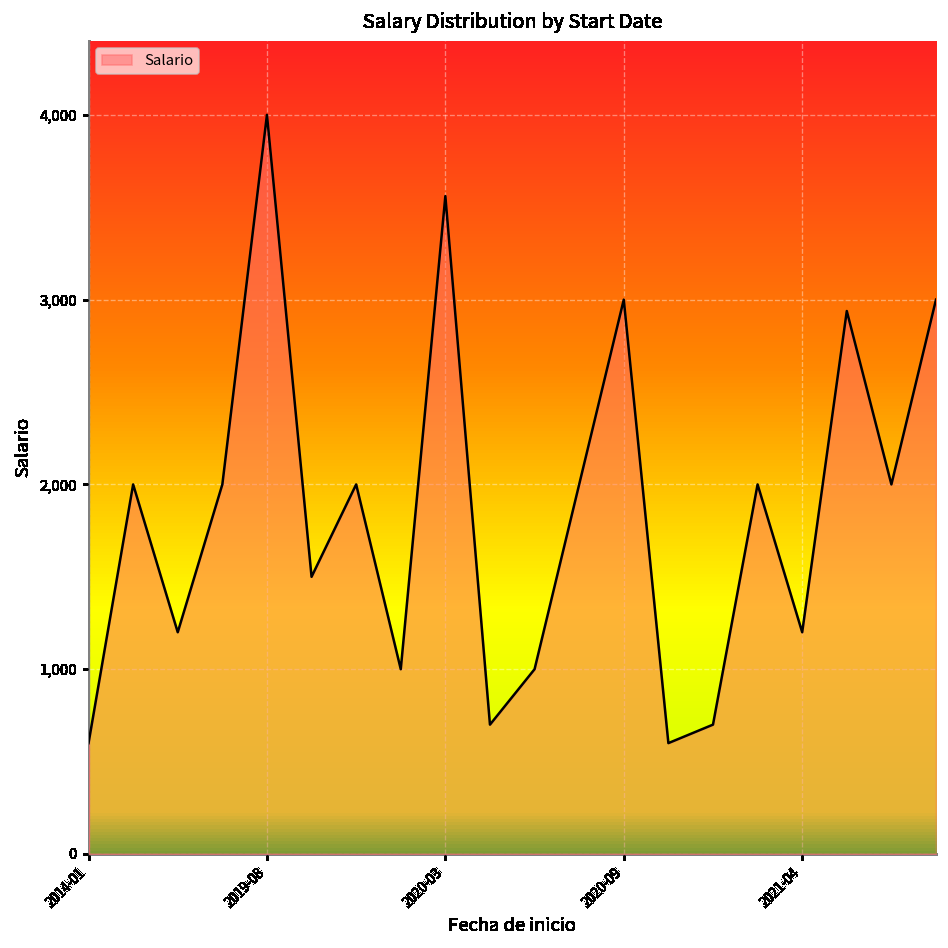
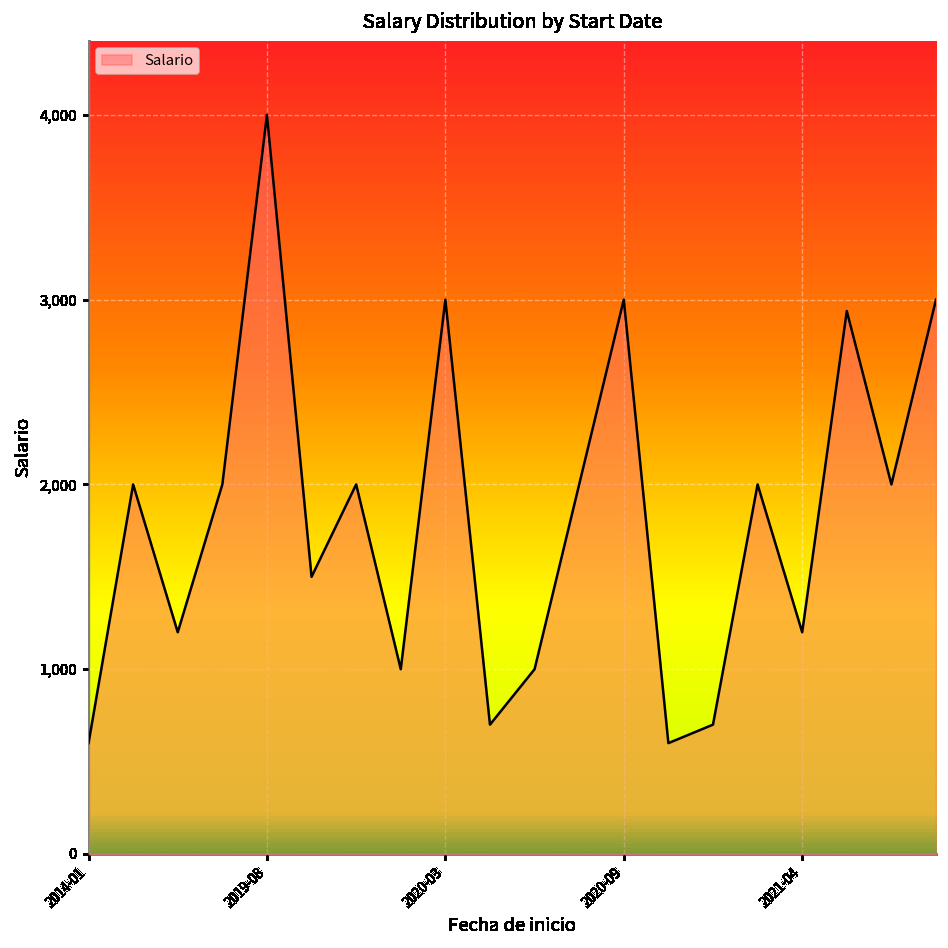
  {
    "2014-01": "600",
    "2019-08": "4,000",
-   "2020-03": "3,560",
+   "2020-03": "3,000",
    "2020-09": "3,000",
    "2021-04": "1,200"
  }
